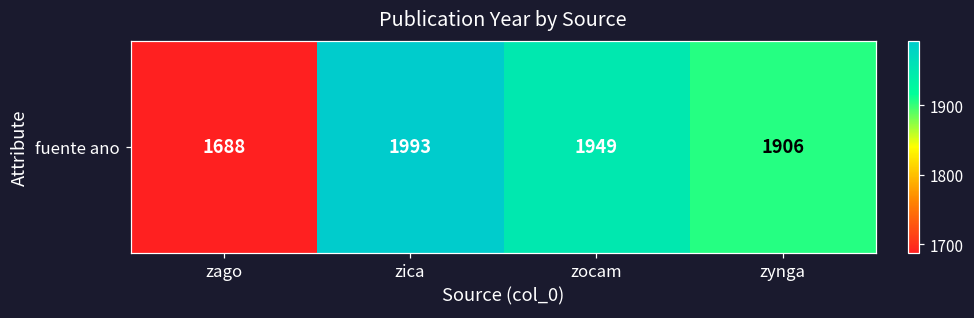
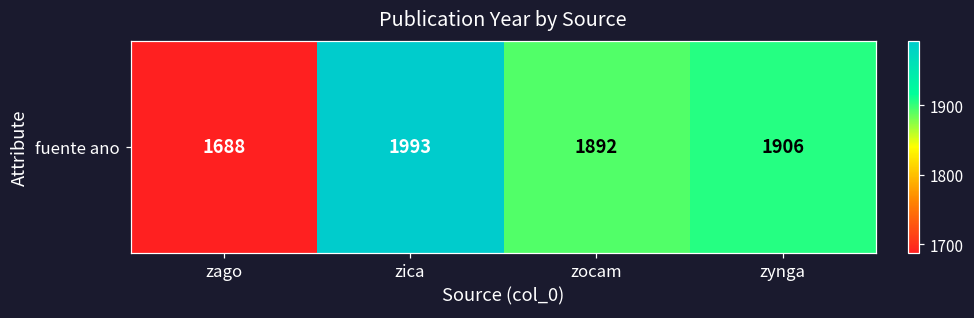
  {
    "fuente ano": {
      "zago": 1688,
      "zica": 1993,
-     "zocam": 1949,
+     "zocam": 1892,
      "zynga": 1906
    }
  }
